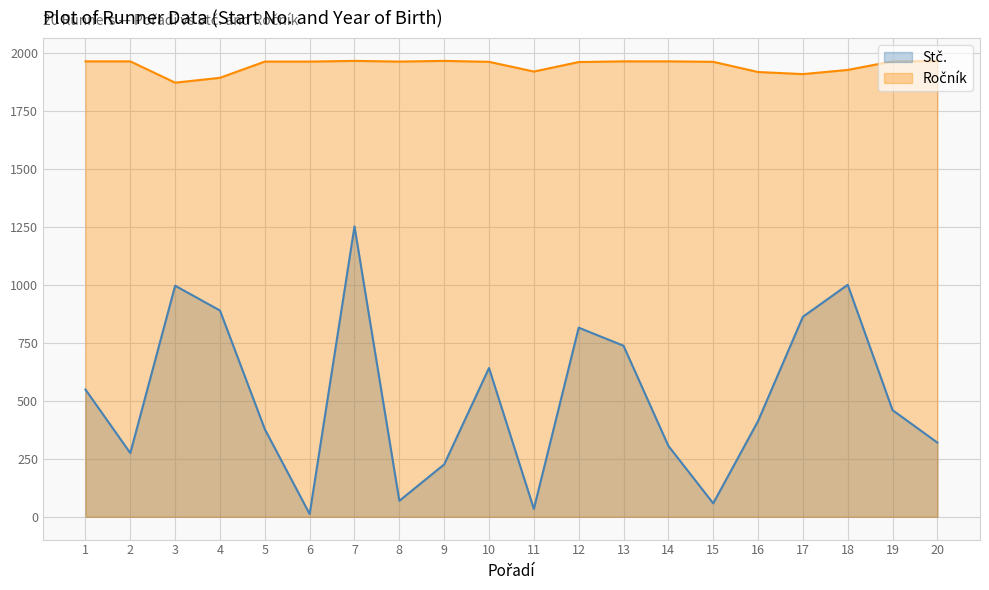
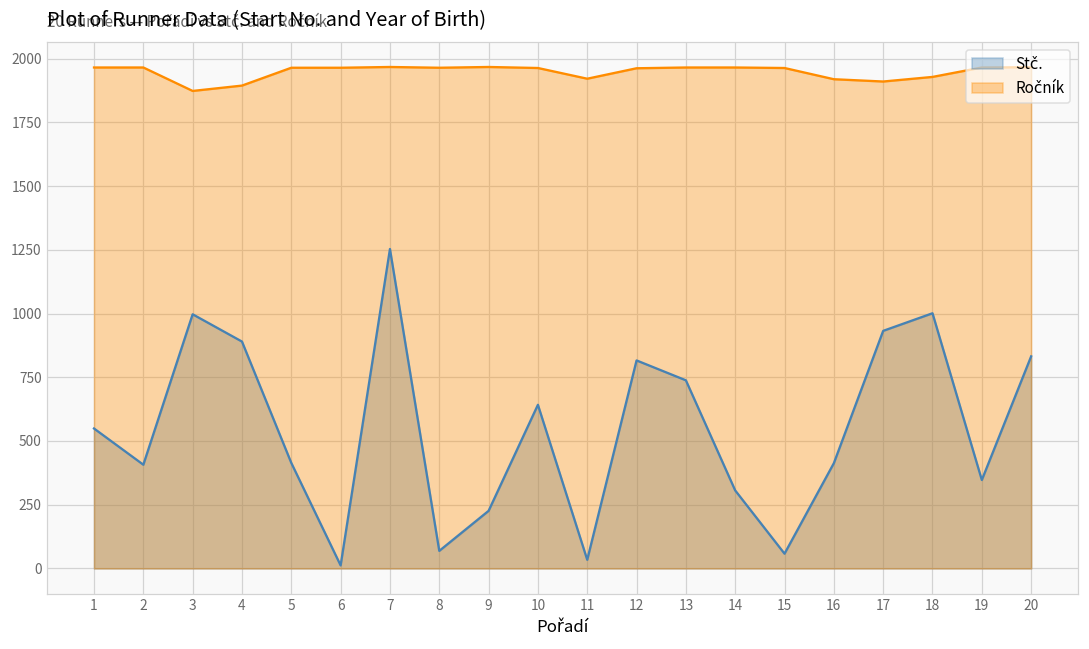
  {
    "Stč.": {
      "1": 550,
-     "2": 280,
+     "2": 410,
      "3": 1000,
      "4": 890,
-     "5": 380,
+     "5": 410,
      "6": 10,
      "7": 1250,
      "8": 70,
      "9": 230,
      "10": 640,
      "11": 30,
      "12": 820,
      "13": 740,
      "14": 310,
      "15": 60,
      "16": 410,
-     "17": 860,
+     "17": 930,
      "18": 1000,
-     "19": 460,
-     "20": 320
+     "19": 350,
+     "20": 830
    },
    "Ročník": {
      "1": 1970,
      "2": 1970,
      "3": 1870,
      "4": 1890,
      "5": 1960,
      "6": 1960,
      "7": 1970,
      "8": 1960,
      "9": 1970,
      "10": 1960,
      "11": 1920,
      "12": 1960,
      "13": 1970,
      "14": 1970,
      "15": 1960,
      "16": 1920,
      "17": 1910,
      "18": 1930
    }
  }
